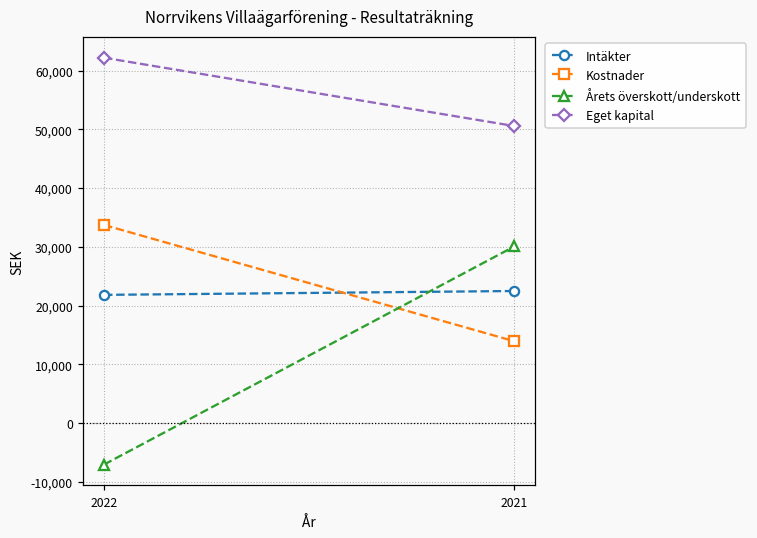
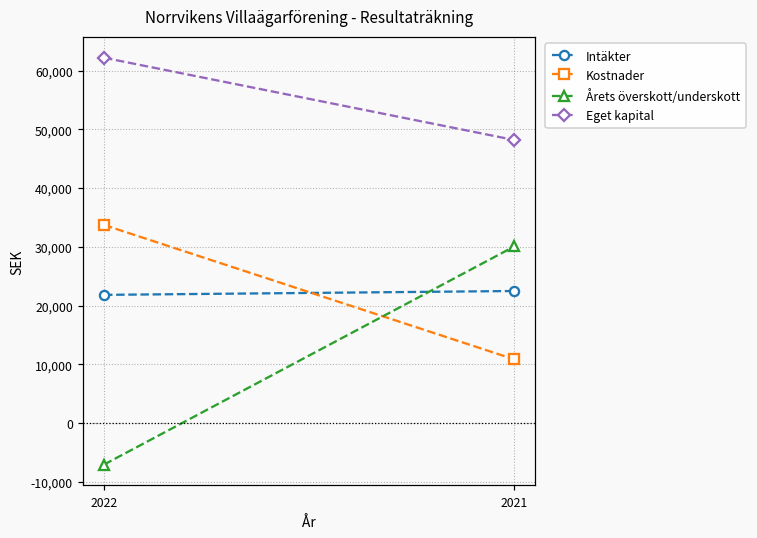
  {
    "Intäkter": {
      "2022": "22,000",
      "2021": "22,000"
    },
    "Kostnader": {
      "2022": "34,000",
-     "2021": "14,000"
+     "2021": "11,000"
    },
    "Årets överskott/underskott": {
      "2022": "-7,000",
      "2021": "30,000"
    },
    "Eget kapital": {
      "2022": "62,000",
-     "2021": "51,000"
+     "2021": "48,000"
    }
  }
